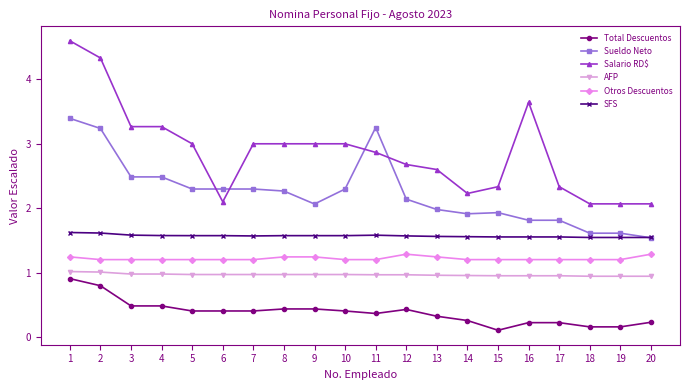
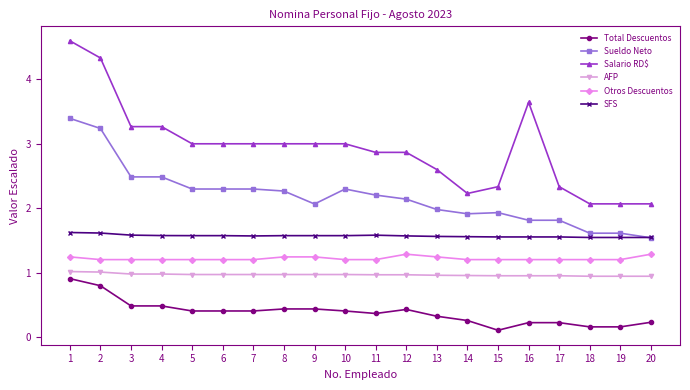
  {
    "Sueldo Neto": {
      "1": 3.4,
      "2": 3.2,
      "3": 2.5,
      "4": 2.5,
      "5": 2.3,
      "6": 2.3,
      "7": 2.3,
      "8": 2.3,
      "9": 2.1,
      "10": 2.3,
-     "11": 3.3,
+     "11": 2.2,
      "12": 2.1,
      "13": 2.0,
      "14": 1.9,
      "15": 1.9,
      "16": 1.8,
      "17": 1.8,
      "18": 1.6,
      "19": 1.6
    },
    "Salario RD$": {
      "1": 4.6,
      "2": 4.3,
      "3": 3.3,
      "4": 3.3,
      "5": 3.0,
-     "6": 2.1,
+     "6": 3.0,
      "7": 3.0,
      "8": 3.0,
      "9": 3.0,
      "10": 3.0,
      "11": 2.9,
-     "12": 2.7,
+     "12": 2.9,
      "13": 2.6,
      "14": 2.2,
      "15": 2.3,
      "16": 3.6,
      "17": 2.3,
      "18": 2.1,
      "19": 2.1,
      "20": 2.1
    }
  }
